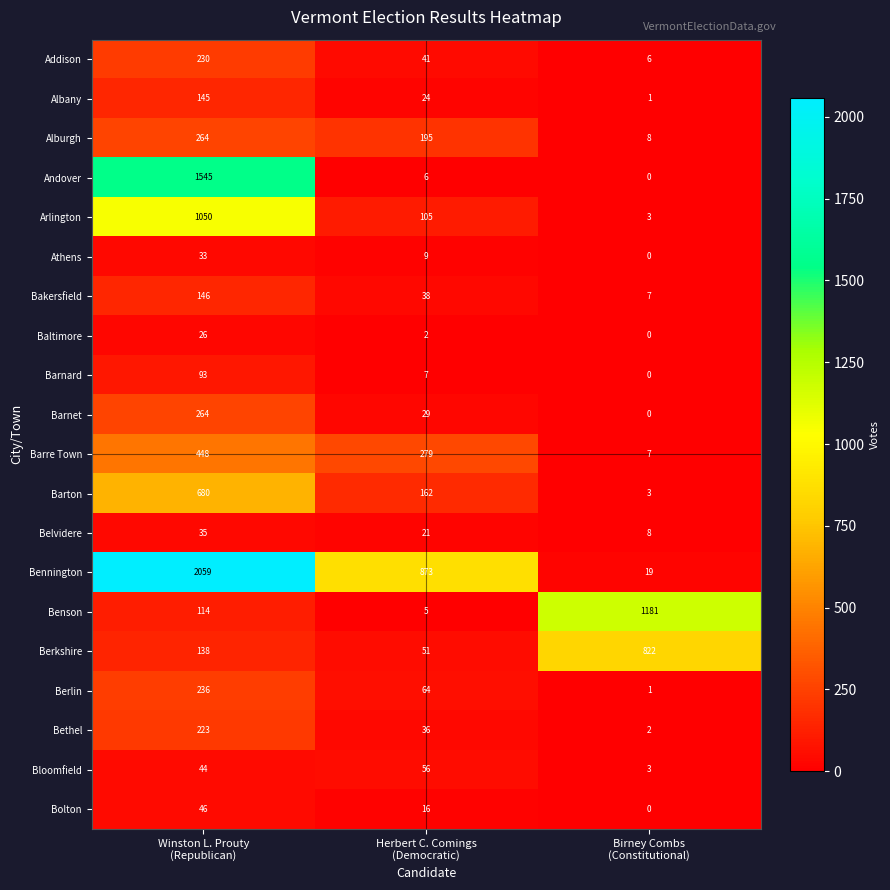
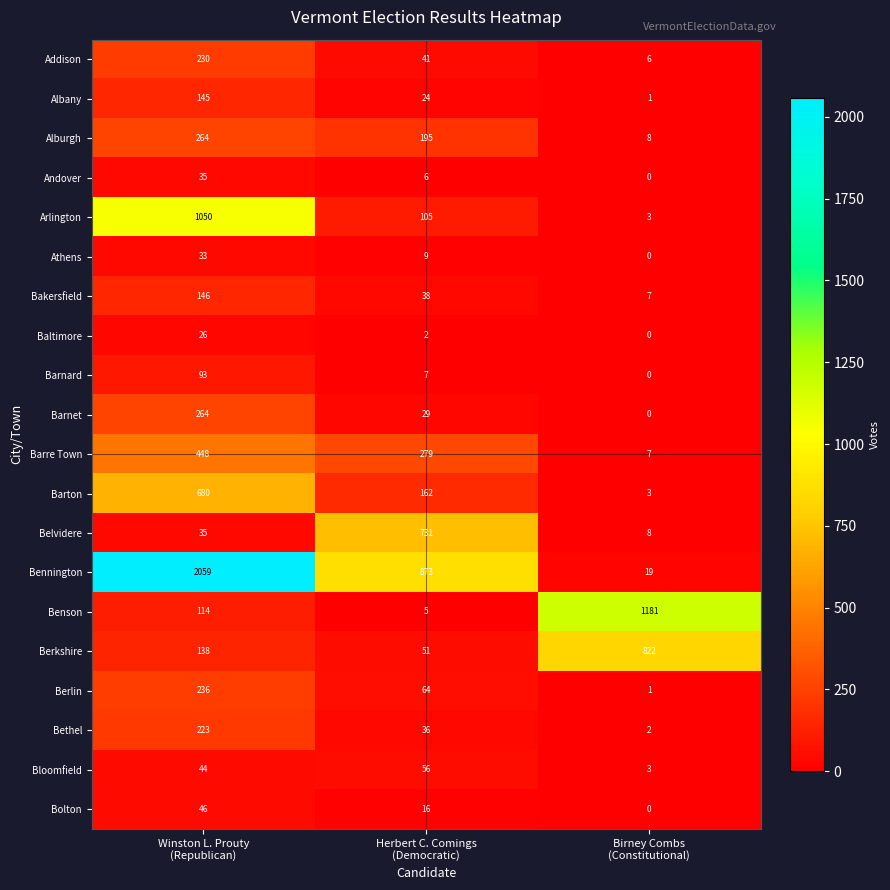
  {
    "Addison": {
      "Winston L. Prouty (Republican)": 230,
      "Herbert C. Comings (Democratic)": 41,
      "Birney Combs (Constitutional)": 6
    },
    "Albany": {
      "Winston L. Prouty (Republican)": 145,
      "Herbert C. Comings (Democratic)": 24,
      "Birney Combs (Constitutional)": 1
    },
    "Alburgh": {
      "Winston L. Prouty (Republican)": 264,
      "Herbert C. Comings (Democratic)": 195,
      "Birney Combs (Constitutional)": 8
    },
    "Andover": {
-     "Winston L. Prouty (Republican)": 1545,
+     "Winston L. Prouty (Republican)": 35,
      "Herbert C. Comings (Democratic)": 6,
      "Birney Combs (Constitutional)": 0
    },
    "Arlington": {
      "Winston L. Prouty (Republican)": 1050,
      "Herbert C. Comings (Democratic)": 105,
      "Birney Combs (Constitutional)": 3
    },
    "Athens": {
      "Winston L. Prouty (Republican)": 33,
      "Herbert C. Comings (Democratic)": 9,
      "Birney Combs (Constitutional)": 0
    },
    "Bakersfield": {
      "Winston L. Prouty (Republican)": 146,
      "Herbert C. Comings (Democratic)": 38,
      "Birney Combs (Constitutional)": 7
    },
    "Baltimore": {
      "Winston L. Prouty (Republican)": 26,
      "Herbert C. Comings (Democratic)": 2,
      "Birney Combs (Constitutional)": 0
    },
    "Barnard": {
      "Winston L. Prouty (Republican)": 93,
      "Herbert C. Comings (Democratic)": 7,
      "Birney Combs (Constitutional)": 0
    },
    "Barnet": {
      "Winston L. Prouty (Republican)": 264,
      "Herbert C. Comings (Democratic)": 29,
      "Birney Combs (Constitutional)": 0
    },
    "Barre Town": {
      "Winston L. Prouty (Republican)": 448,
      "Herbert C. Comings (Democratic)": 279,
      "Birney Combs (Constitutional)": 7
    },
    "Barton": {
      "Winston L. Prouty (Republican)": 680,
      "Herbert C. Comings (Democratic)": 162,
      "Birney Combs (Constitutional)": 3
    },
    "Belvidere": {
      "Winston L. Prouty (Republican)": 35,
-     "Herbert C. Comings (Democratic)": 21,
+     "Herbert C. Comings (Democratic)": 731,
      "Birney Combs (Constitutional)": 8
    },
    "Bennington": {
      "Winston L. Prouty (Republican)": 2059,
      "Herbert C. Comings (Democratic)": 873,
      "Birney Combs (Constitutional)": 19
    },
    "Benson": {
      "Winston L. Prouty (Republican)": 114,
      "Herbert C. Comings (Democratic)": 5,
      "Birney Combs (Constitutional)": 1181
    },
    "Berkshire": {
      "Winston L. Prouty (Republican)": 138,
      "Herbert C. Comings (Democratic)": 51,
      "Birney Combs (Constitutional)": 822
    },
    "Berlin": {
      "Winston L. Prouty (Republican)": 236,
      "Herbert C. Comings (Democratic)": 64,
      "Birney Combs (Constitutional)": 1
    },
    "Bethel": {
      "Winston L. Prouty (Republican)": 223,
      "Herbert C. Comings (Democratic)": 36,
      "Birney Combs (Constitutional)": 2
    },
    "Bloomfield": {
      "Winston L. Prouty (Republican)": 44,
      "Herbert C. Comings (Democratic)": 56,
      "Birney Combs (Constitutional)": 3
    },
    "Bolton": {
      "Winston L. Prouty (Republican)": 46,
      "Herbert C. Comings (Democratic)": 16,
      "Birney Combs (Constitutional)": 0
    }
  }
